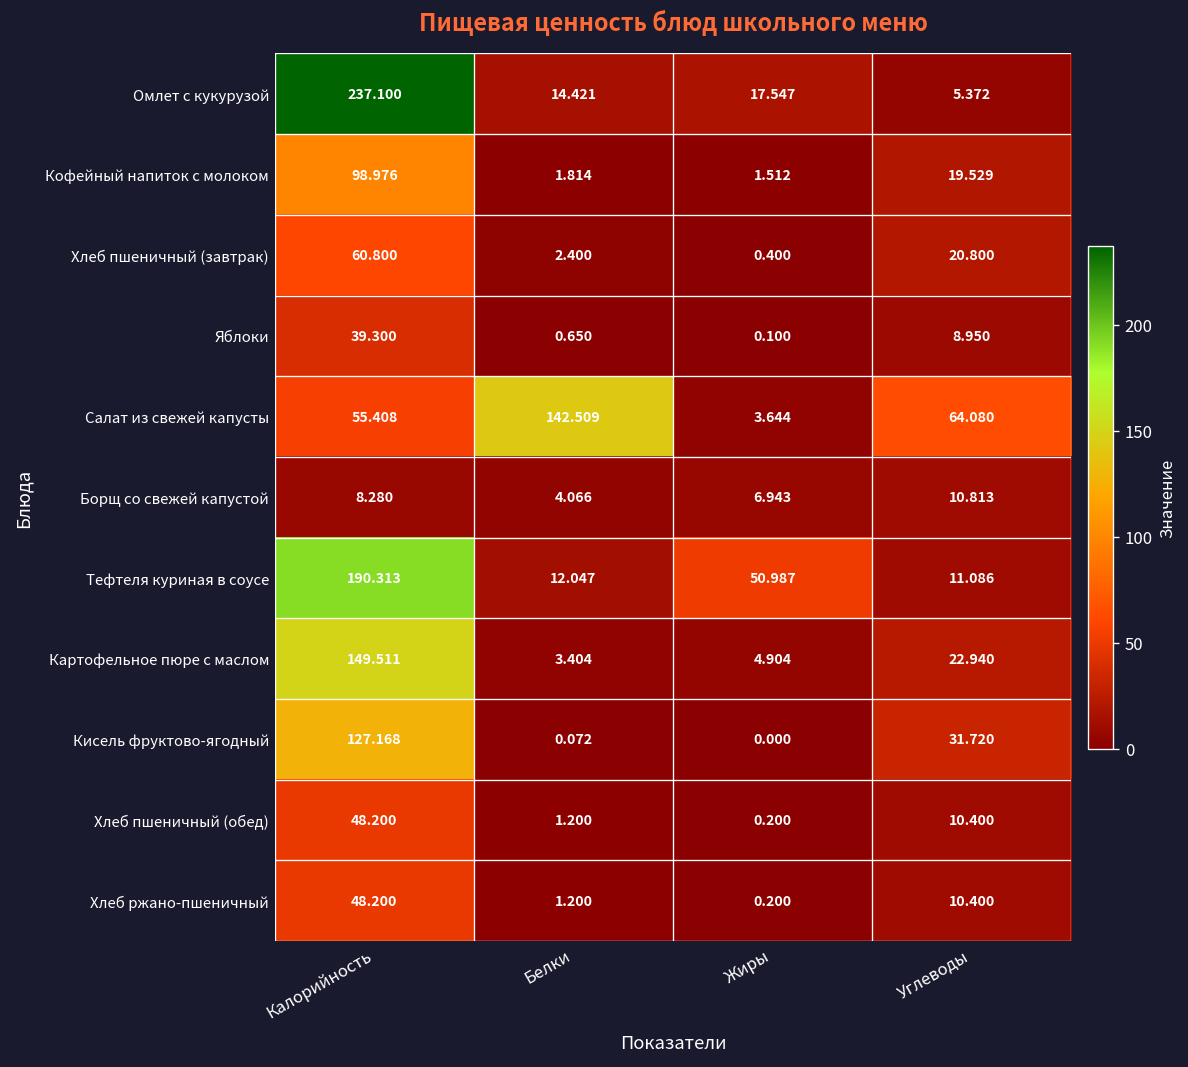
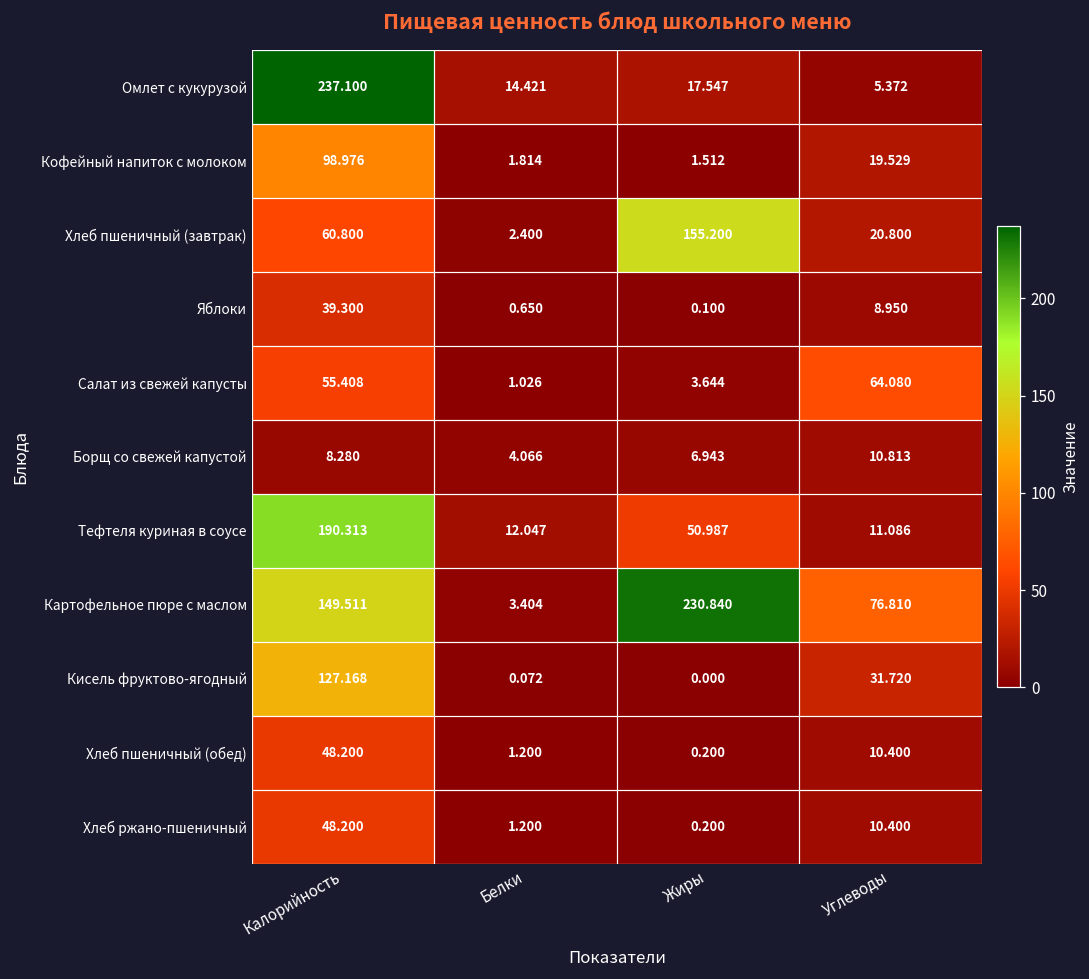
  {
    "Омлет с кукурузой": {
      "Калорийность": 237.100,
      "Белки": 14.421,
      "Жиры": 17.547,
      "Углеводы": 5.372
    },
    "Кофейный напиток с молоком": {
      "Калорийность": 98.976,
      "Белки": 1.814,
      "Жиры": 1.512,
      "Углеводы": 19.529
    },
    "Хлеб пшеничный (завтрак)": {
      "Калорийность": 60.800,
      "Белки": 2.400,
-     "Жиры": 0.400,
+     "Жиры": 155.200,
      "Углеводы": 20.800
    },
    "Яблоки": {
      "Калорийность": 39.300,
      "Белки": 0.650,
      "Жиры": 0.100,
      "Углеводы": 8.950
    },
    "Салат из свежей капусты": {
      "Калорийность": 55.408,
-     "Белки": 142.509,
+     "Белки": 1.026,
      "Жиры": 3.644,
      "Углеводы": 64.080
    },
    "Борщ со свежей капустой": {
      "Калорийность": 8.280,
      "Белки": 4.066,
      "Жиры": 6.943,
      "Углеводы": 10.813
    },
    "Тефтеля куриная в соусе": {
      "Калорийность": 190.313,
      "Белки": 12.047,
      "Жиры": 50.987,
      "Углеводы": 11.086
    },
    "Картофельное пюре с маслом": {
      "Калорийность": 149.511,
      "Белки": 3.404,
-     "Жиры": 4.904,
-     "Углеводы": 22.940
+     "Жиры": 230.840,
+     "Углеводы": 76.810
    },
    "Кисель фруктово-ягодный": {
      "Калорийность": 127.168,
      "Белки": 0.072,
      "Жиры": 0.000,
      "Углеводы": 31.720
    },
    "Хлеб пшеничный (обед)": {
      "Калорийность": 48.200,
      "Белки": 1.200,
      "Жиры": 0.200,
      "Углеводы": 10.400
    },
    "Хлеб ржано-пшеничный": {
      "Калорийность": 48.200,
      "Белки": 1.200,
      "Жиры": 0.200,
      "Углеводы": 10.400
    }
  }
